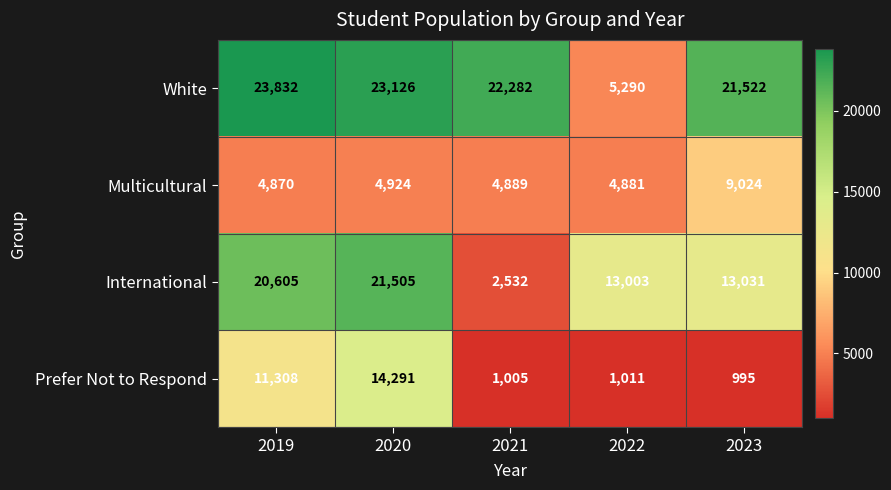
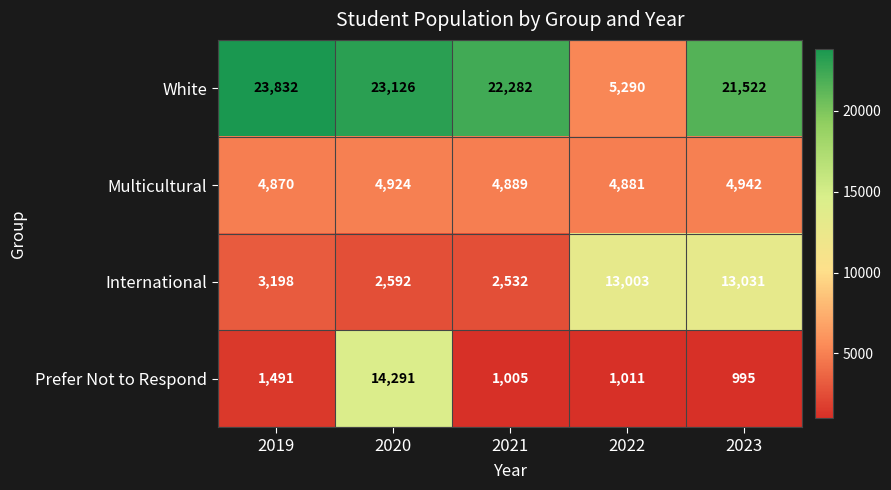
  {
    "White": {
      "2019": "23,832",
      "2020": "23,126",
      "2021": "22,282",
      "2022": "5,290",
      "2023": "21,522"
    },
    "Multicultural": {
      "2019": "4,870",
      "2020": "4,924",
      "2021": "4,889",
      "2022": "4,881",
-     "2023": "9,024"
+     "2023": "4,942"
    },
    "International": {
-     "2019": "20,605",
-     "2020": "21,505",
+     "2019": "3,198",
+     "2020": "2,592",
      "2021": "2,532",
      "2022": "13,003",
      "2023": "13,031"
    },
    "Prefer Not to Respond": {
-     "2019": "11,308",
+     "2019": "1,491",
      "2020": "14,291",
      "2021": "1,005",
      "2022": "1,011",
      "2023": "995"
    }
  }
